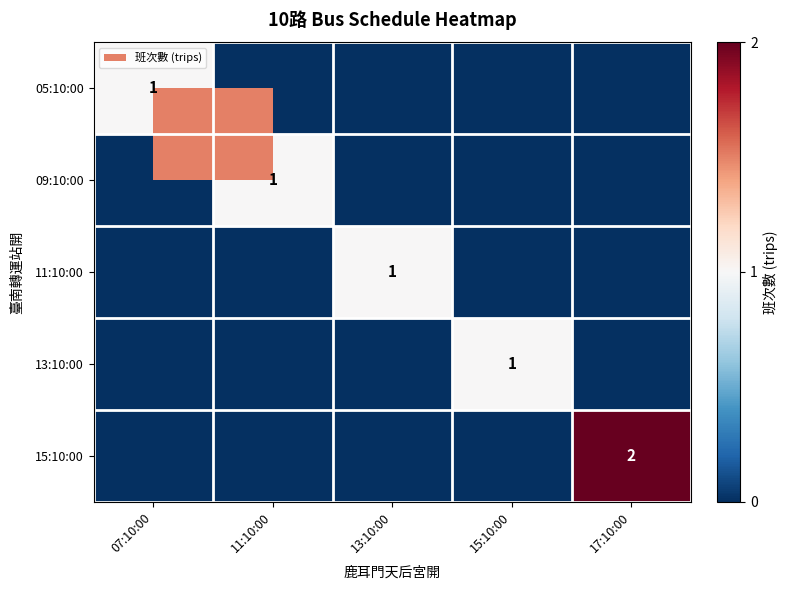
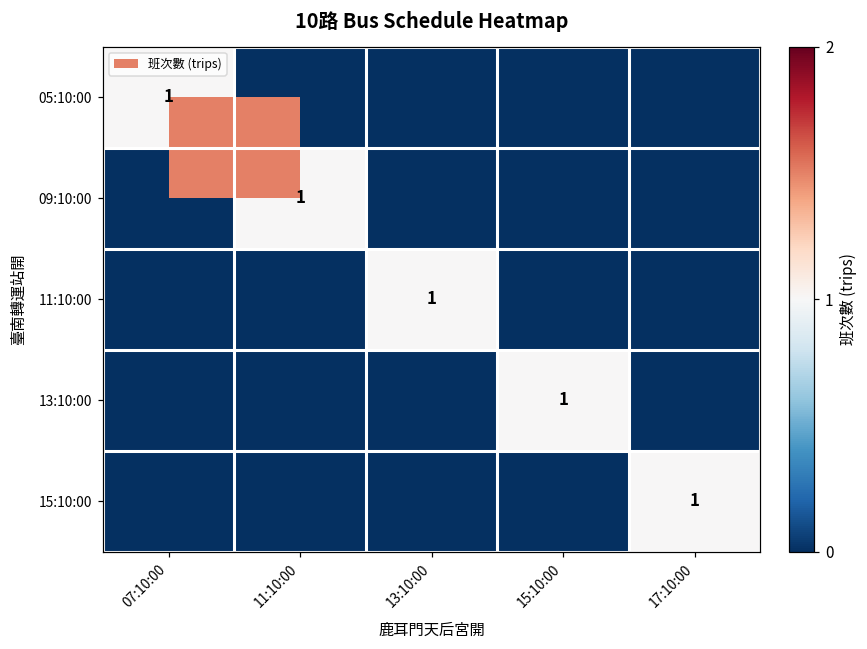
  {
    "11:10:00": {
      "13:10:00": 1
    },
    "13:10:00": {
      "15:10:00": 1
    },
    "15:10:00": {
-     "17:10:00": 2
+     "17:10:00": 1
    }
  }
